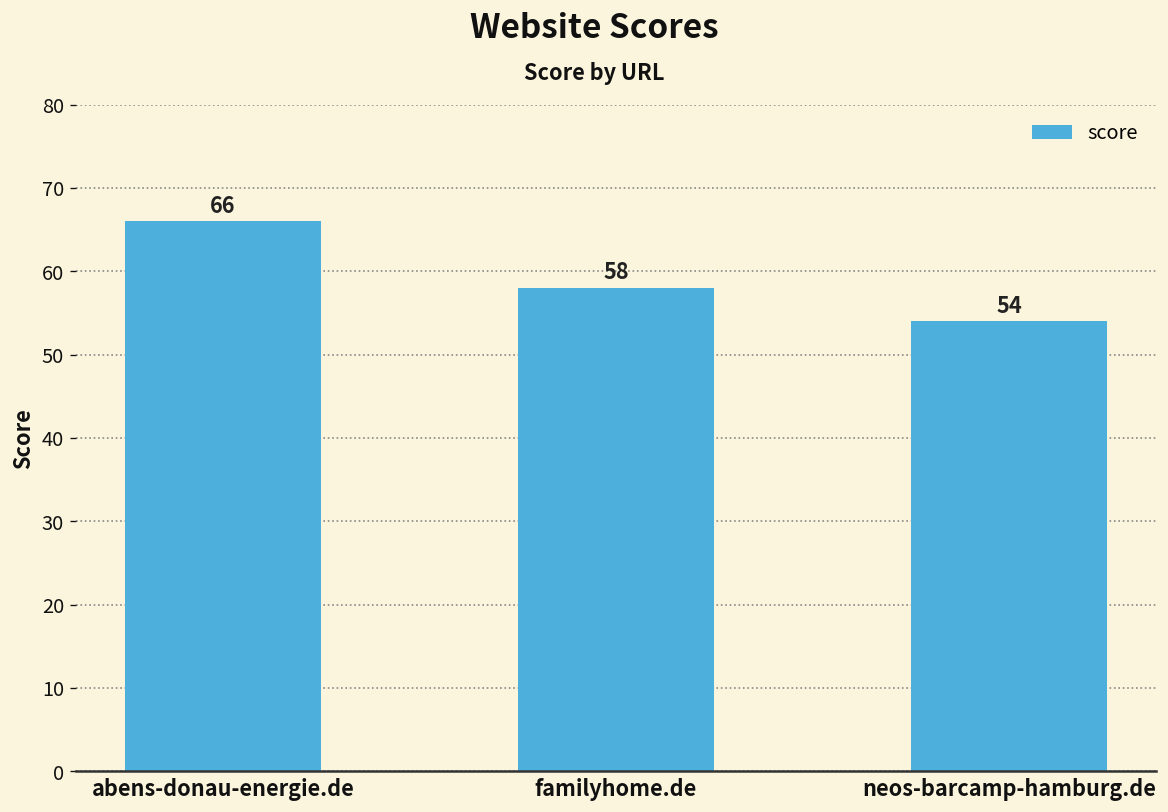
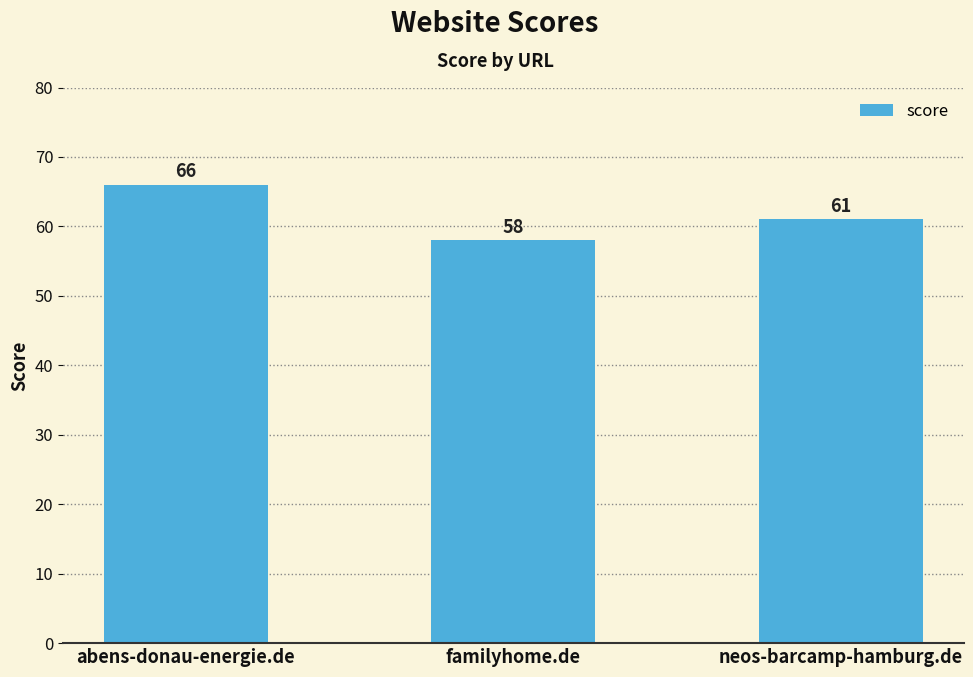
  {
    "abens-donau-energie.de": 66,
    "familyhome.de": 58,
-   "neos-barcamp-hamburg.de": 54
+   "neos-barcamp-hamburg.de": 61
  }
